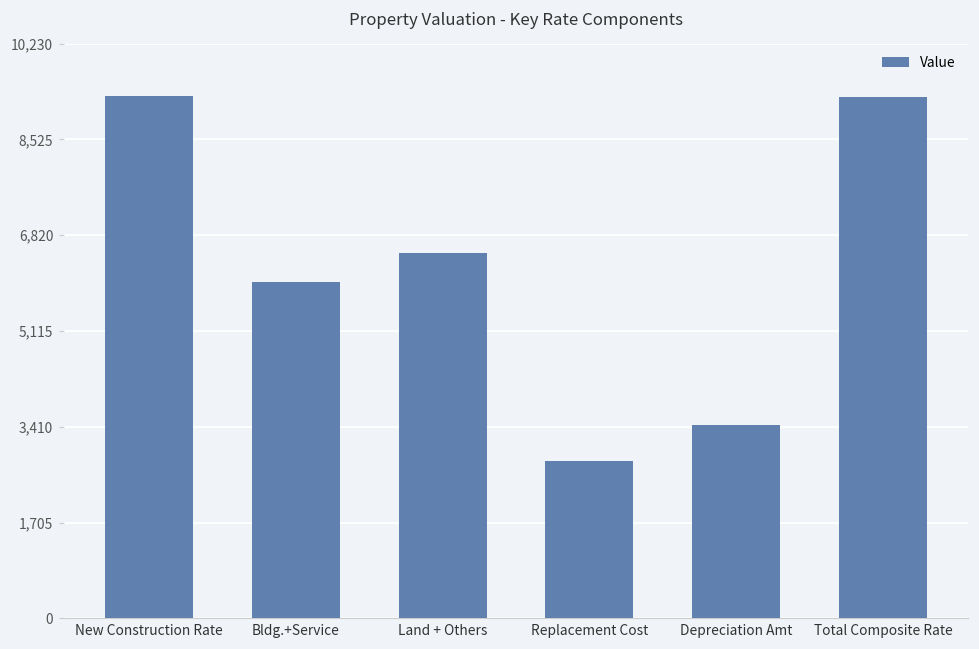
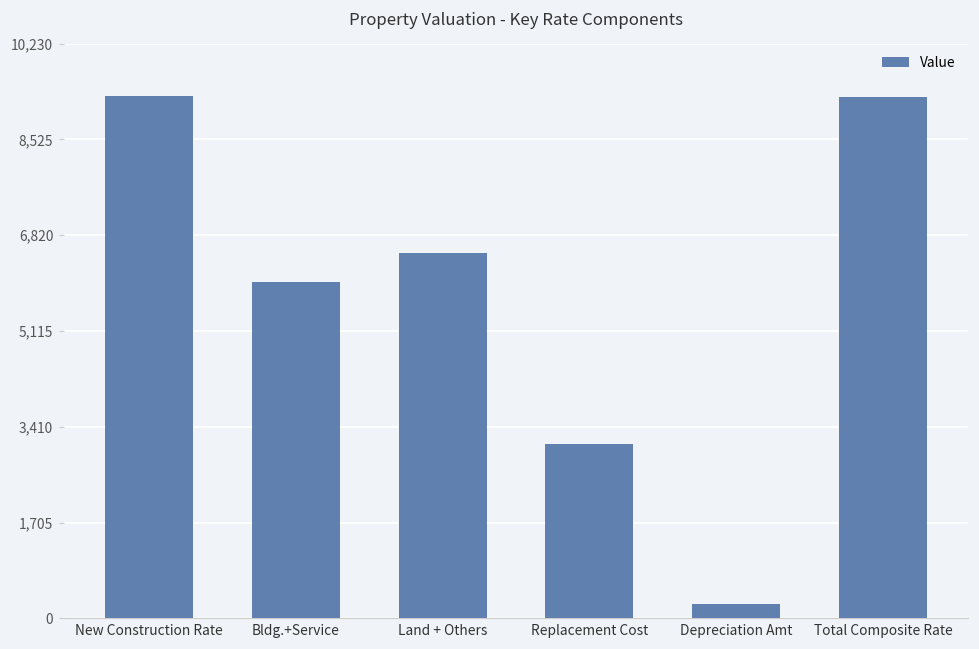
  {
    "New Construction Rate": "9,300",
    "Bldg.+Service": "6,000",
    "Land + Others": "6,500",
-   "Replacement Cost": "2,800",
-   "Depreciation Amt": "3,400",
+   "Replacement Cost": "3,100",
+   "Depreciation Amt": "300",
    "Total Composite Rate": "9,300"
  }
